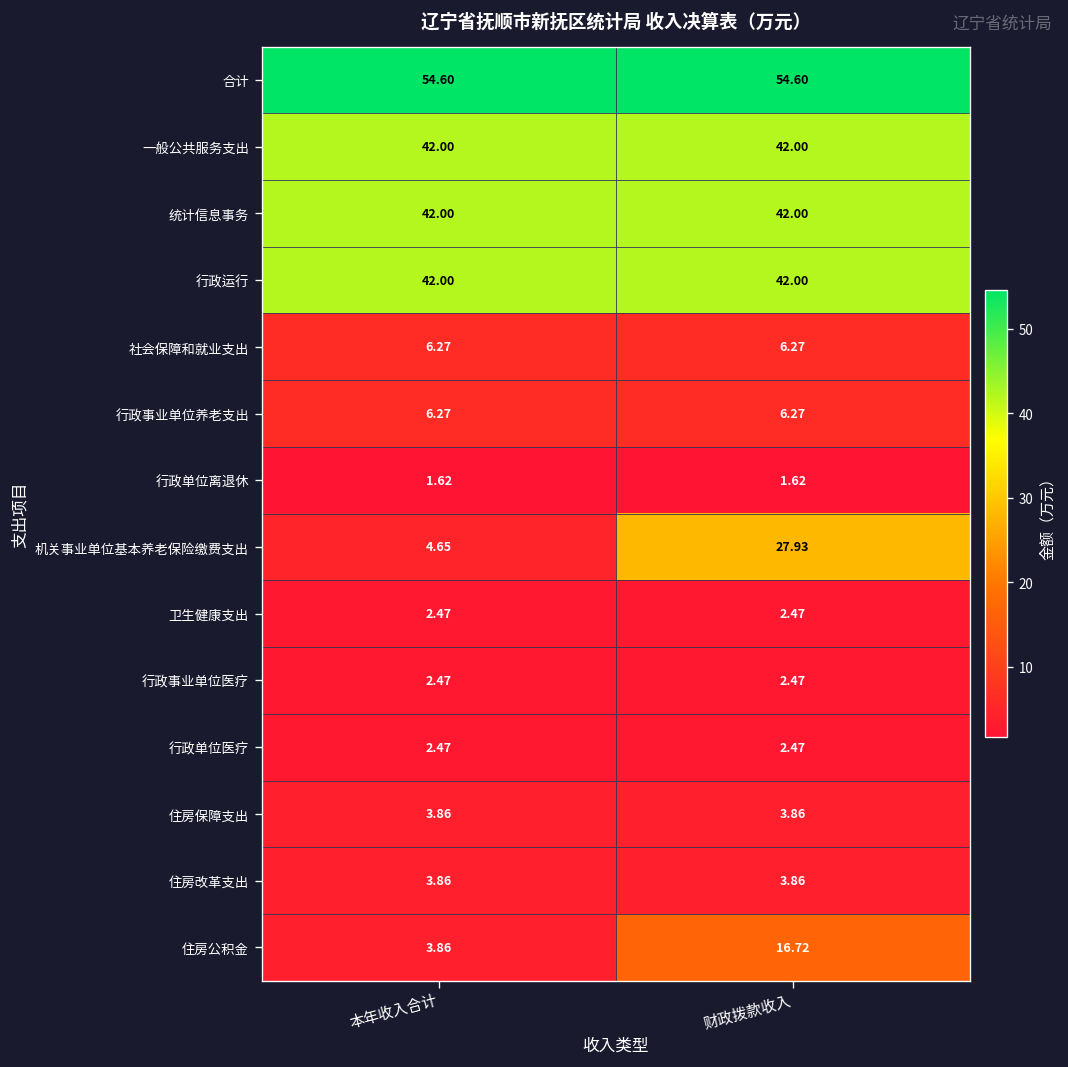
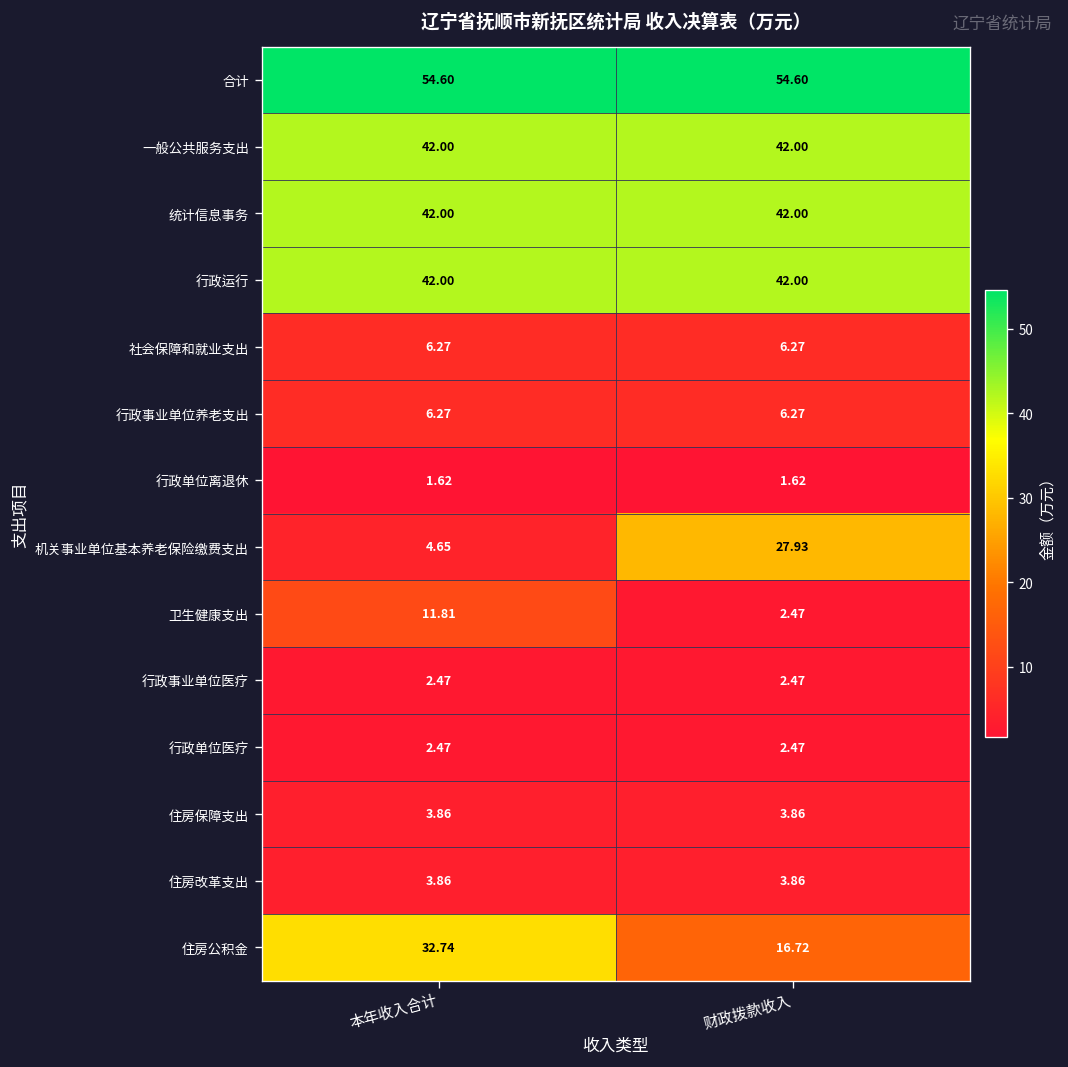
  {
    "合计": {
      "本年收入合计": 54.60,
      "财政拨款收入": 54.60
    },
    "一般公共服务支出": {
      "本年收入合计": 42.00,
      "财政拨款收入": 42.00
    },
    "统计信息事务": {
      "本年收入合计": 42.00,
      "财政拨款收入": 42.00
    },
    "行政运行": {
      "本年收入合计": 42.00,
      "财政拨款收入": 42.00
    },
    "社会保障和就业支出": {
      "本年收入合计": 6.27,
      "财政拨款收入": 6.27
    },
    "行政事业单位养老支出": {
      "本年收入合计": 6.27,
      "财政拨款收入": 6.27
    },
    "行政单位离退休": {
      "本年收入合计": 1.62,
      "财政拨款收入": 1.62
    },
    "机关事业单位基本养老保险缴费支出": {
      "本年收入合计": 4.65,
      "财政拨款收入": 27.93
    },
    "卫生健康支出": {
-     "本年收入合计": 2.47,
+     "本年收入合计": 11.81,
      "财政拨款收入": 2.47
    },
    "行政事业单位医疗": {
      "本年收入合计": 2.47,
      "财政拨款收入": 2.47
    },
    "行政单位医疗": {
      "本年收入合计": 2.47,
      "财政拨款收入": 2.47
    },
    "住房保障支出": {
      "本年收入合计": 3.86,
      "财政拨款收入": 3.86
    },
    "住房改革支出": {
      "本年收入合计": 3.86,
      "财政拨款收入": 3.86
    },
    "住房公积金": {
-     "本年收入合计": 3.86,
+     "本年收入合计": 32.74,
      "财政拨款收入": 16.72
    }
  }
